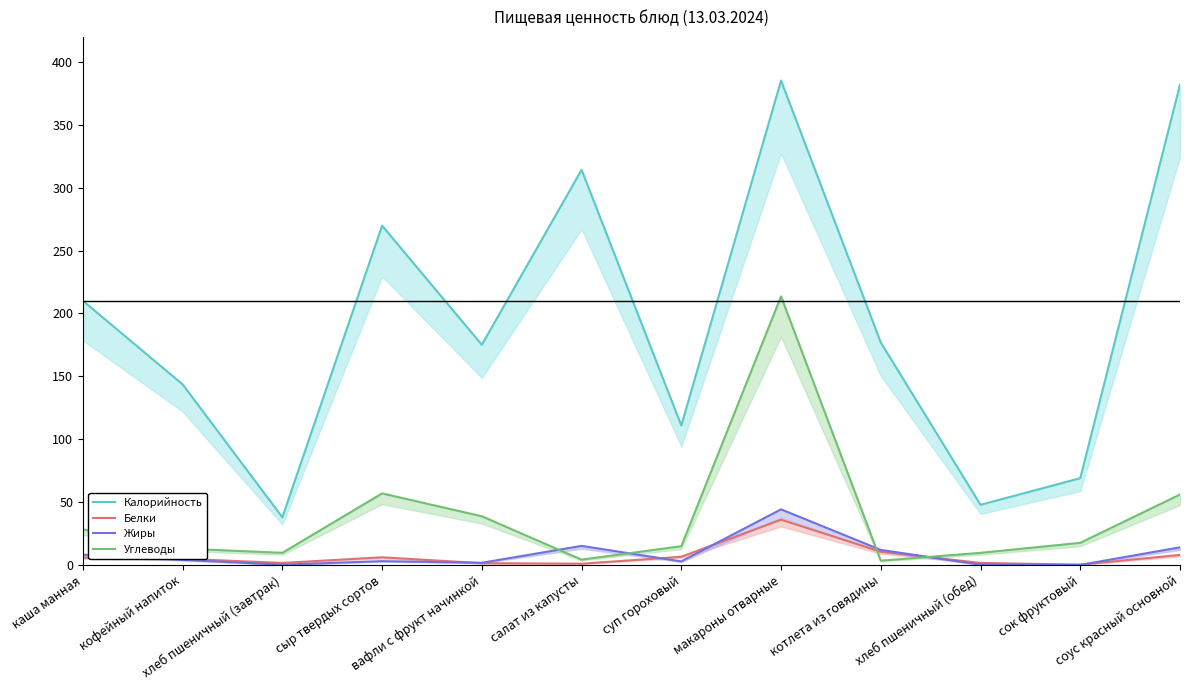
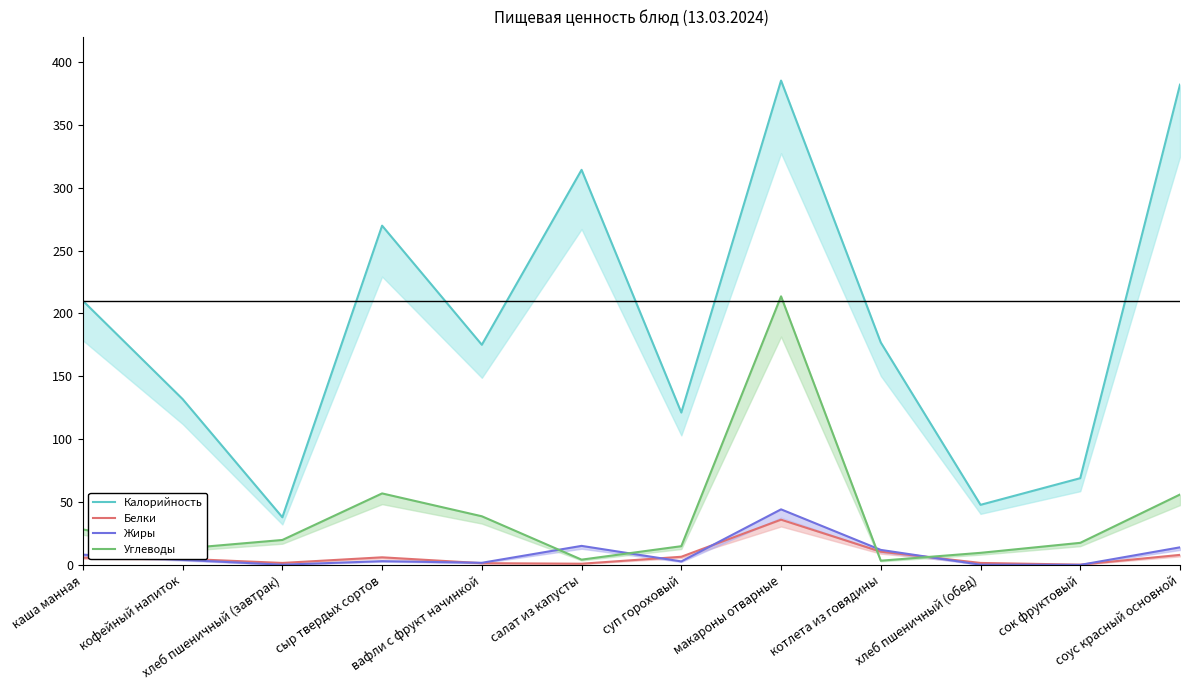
  {
    "Калорийность": {
      "каша манная": 210,
-     "кофейный напиток": 144,
+     "кофейный напиток": 132,
      "хлеб пшеничный (завтрак)": 38,
      "сыр твердых сортов": 270,
      "вафли с фрукт начинкой": 175,
      "салат из капусты": 314,
-     "суп гороховый": 111,
+     "суп гороховый": 121,
      "макароны отварные": 385,
      "котлета из говядины": 177,
      "хлеб пшеничный (обед)": 48,
      "сок фруктовый": 69,
      "соус красный основной": 382
    },
    "Белки": {
      "каша манная": 6,
      "сыр твердых сортов": 6,
      "салат из капусты": 1,
      "суп гороховый": 7,
      "макароны отварные": 36,
      "соус красный основной": 8
    },
    "Жиры": {
      "каша манная": 8,
      "сыр твердых сортов": 3,
      "салат из капусты": 15,
      "суп гороховый": 3,
      "макароны отварные": 44,
      "соус красный основной": 14
    },
    "Углеводы": {
      "каша манная": 28,
-     "хлеб пшеничный (завтрак)": 10,
+     "хлеб пшеничный (завтрак)": 20,
      "сыр твердых сортов": 57,
      "вафли с фрукт начинкой": 39,
      "салат из капусты": 4,
      "суп гороховый": 15,
      "макароны отварные": 214,
      "котлета из говядины": 3,
      "хлеб пшеничный (обед)": 10,
      "сок фруктовый": 18,
      "соус красный основной": 56
    }
  }
